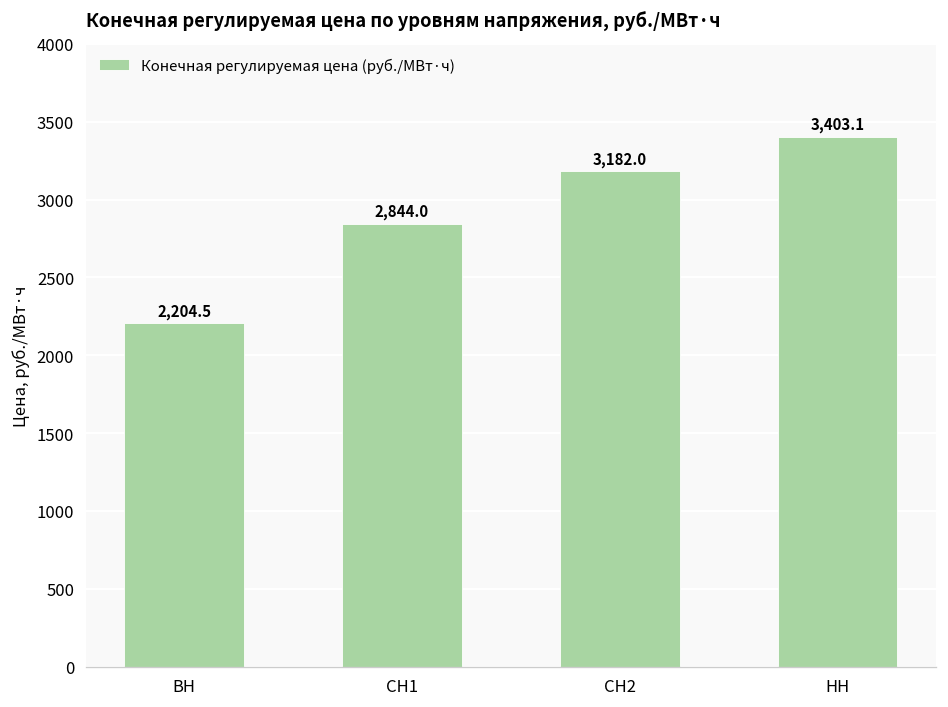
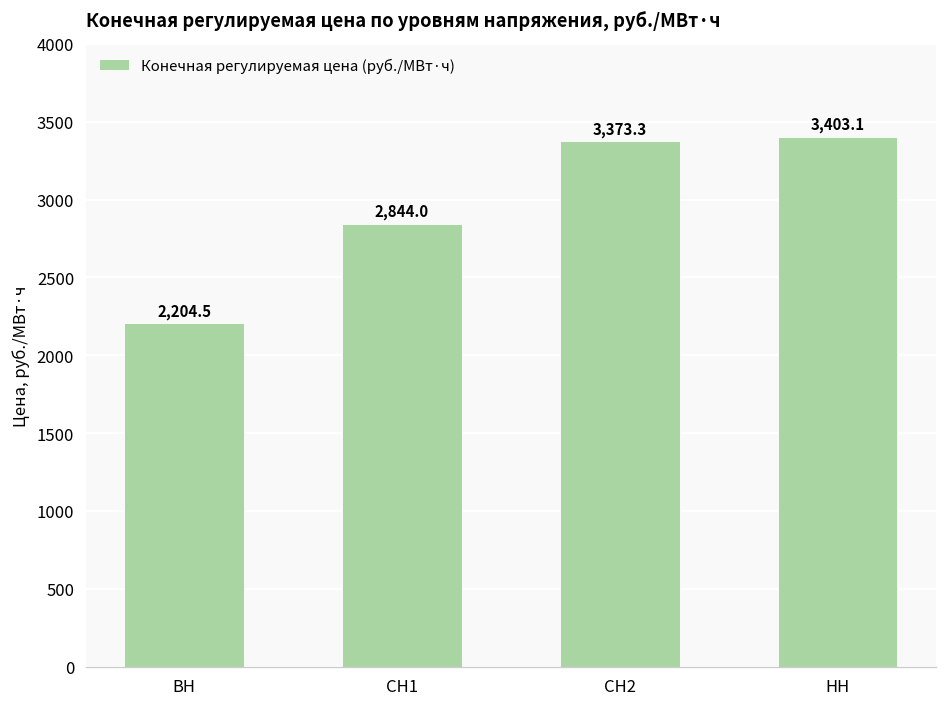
  {
    "ВН": "2,204.5",
    "СН1": "2,844.0",
-   "СН2": "3,182.0",
+   "СН2": "3,373.3",
    "НН": "3,403.1"
  }
